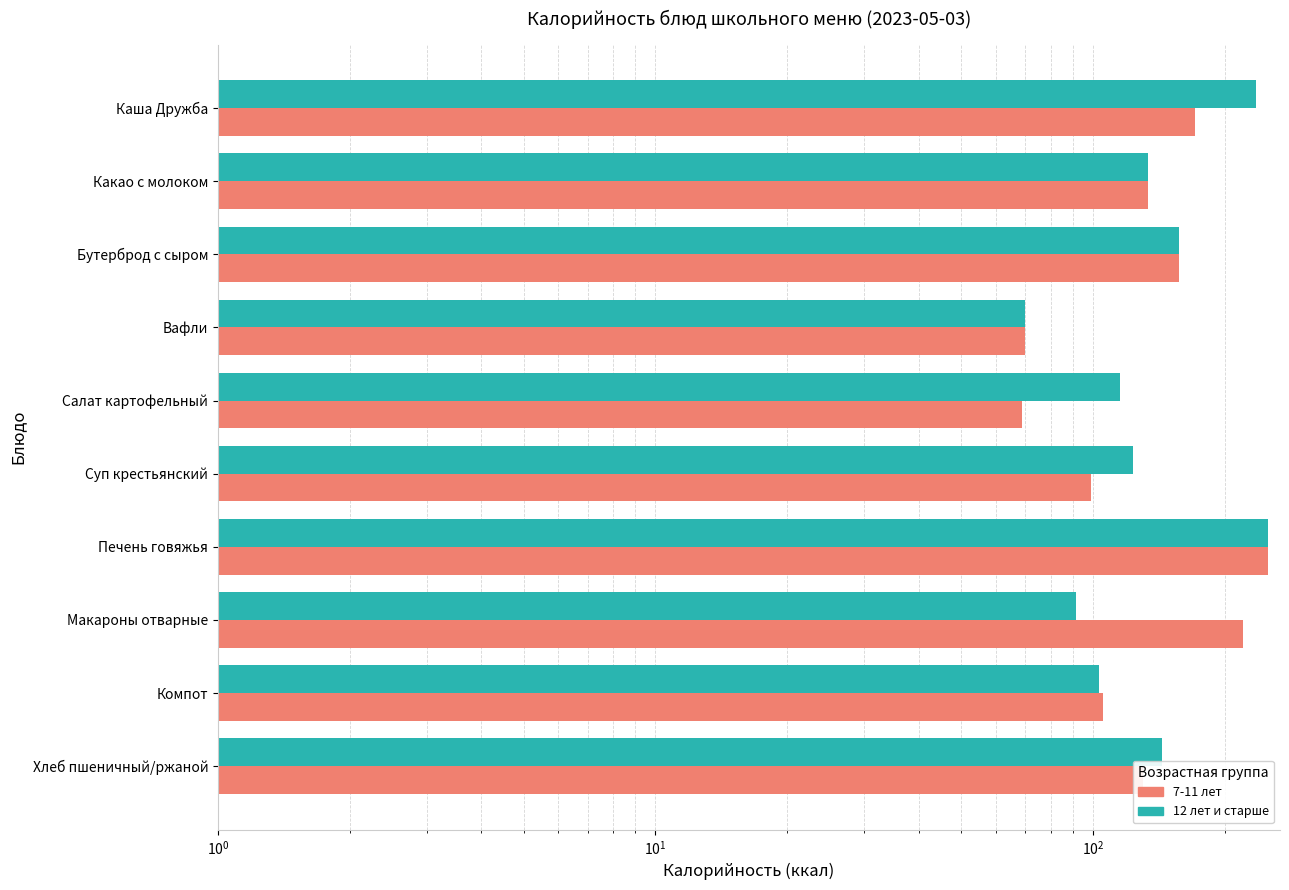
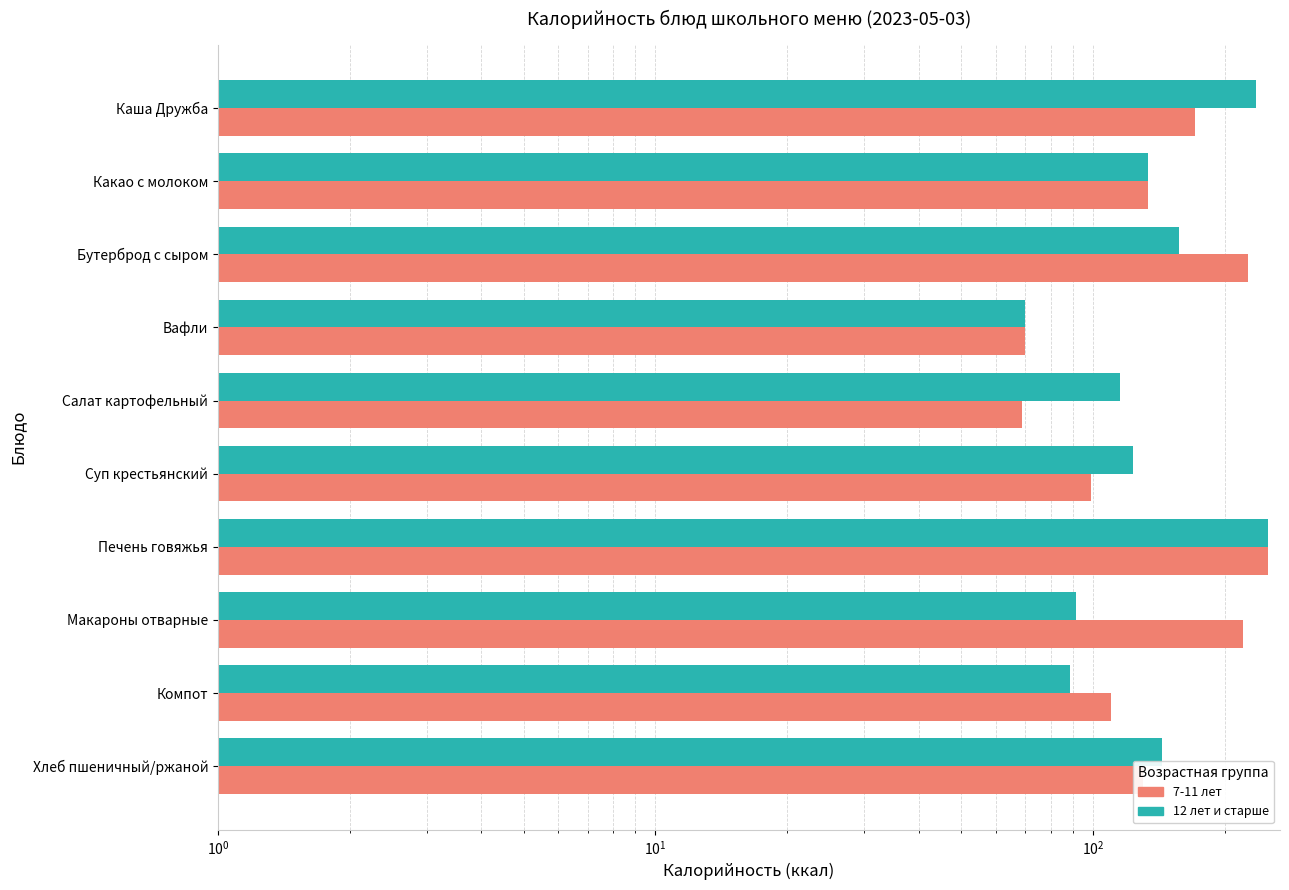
  {
    "7-11 лет": {
      "Каша Дружба": 171,
      "Какао с молоком": 133,
-     "Бутерброд с сыром": 158,
+     "Бутерброд с сыром": 230,
      "Вафли": 70,
      "Салат картофельный": 69,
      "Суп крестьянский": 99,
      "Печень говяжья": 250,
      "Макароны отварные": 220,
-     "Компот": 106
+     "Компот": 110
    },
    "12 лет и старше": {
      "Каша Дружба": 240,
      "Какао с молоком": 133,
      "Бутерброд с сыром": 158,
      "Вафли": 70,
      "Салат картофельный": 115,
      "Суп крестьянский": 124,
      "Печень говяжья": 250,
      "Макароны отварные": 91,
-     "Компот": 103,
+     "Компот": 89,
      "Хлеб пшеничный/ржаной": 144
    }
  }
